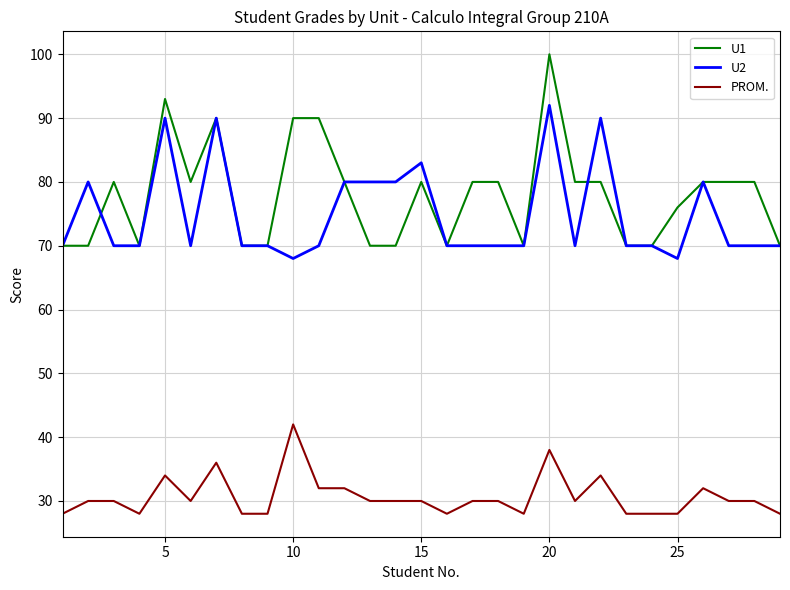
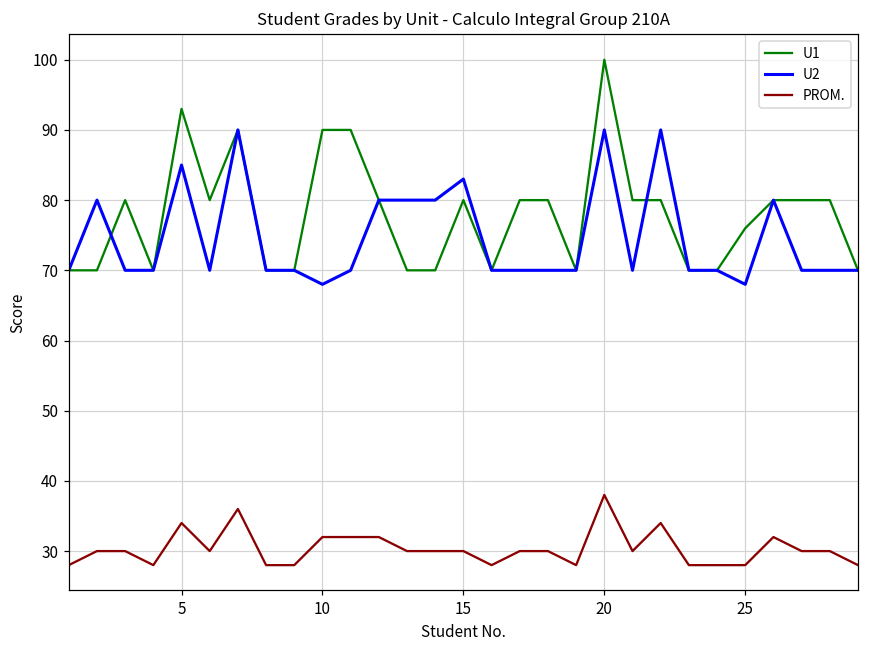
  {
    "U1": {
      "5": 93,
      "10": 90,
      "15": 80,
      "20": 100,
      "25": 76
    },
    "U2": {
-     "5": 90,
+     "5": 85,
      "10": 68,
      "15": 83,
-     "20": 92,
+     "20": 90,
      "25": 68
    },
    "PROM.": {
      "5": 34,
-     "10": 42,
+     "10": 32,
      "15": 30,
      "20": 38,
      "25": 28
    }
  }
